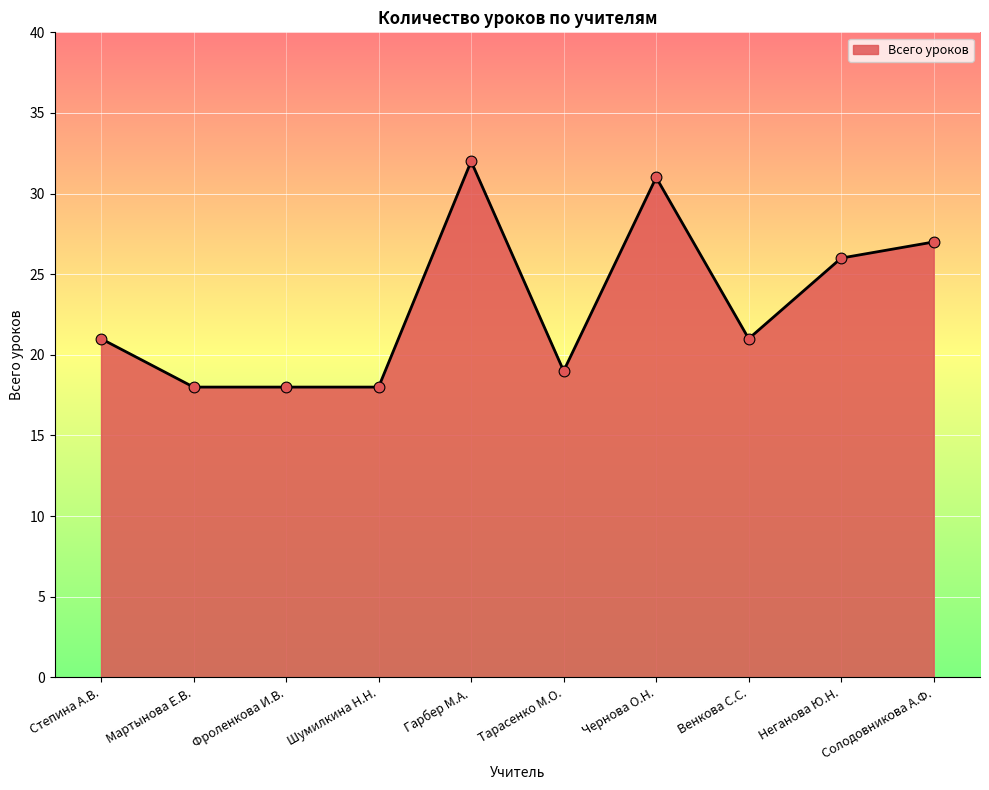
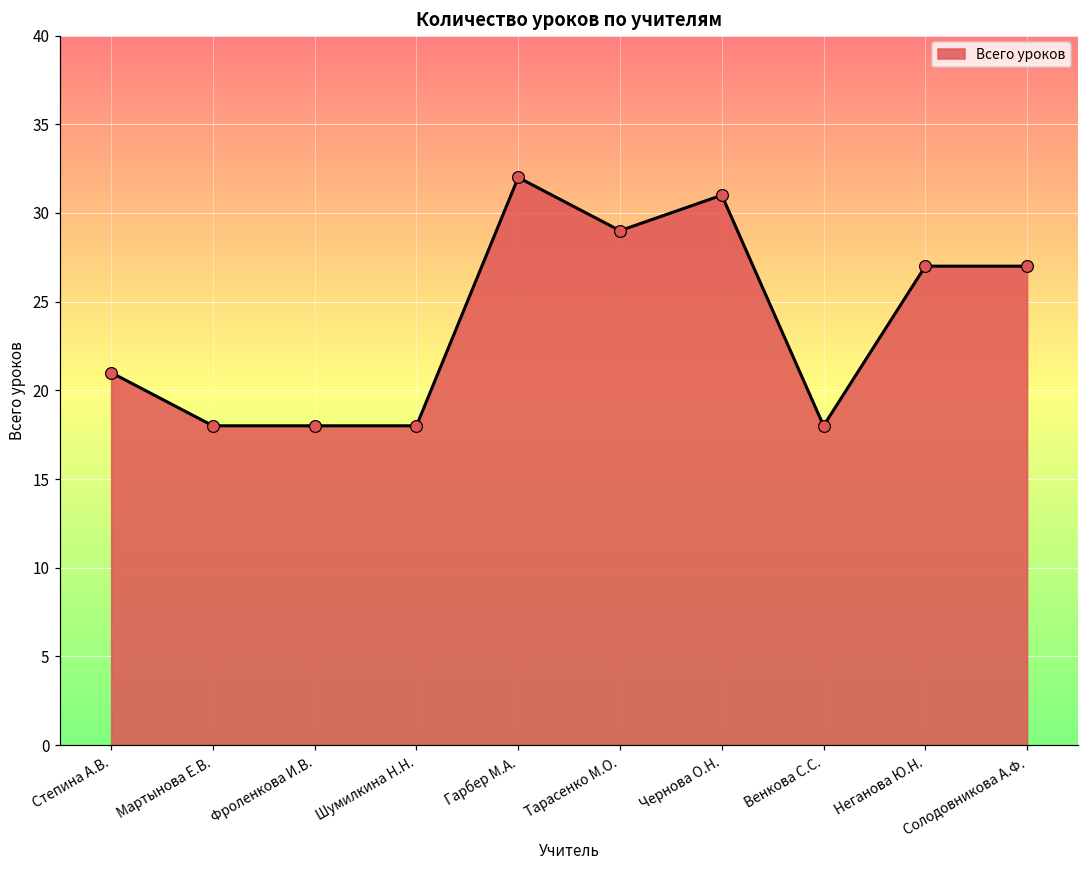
  {
    "Степина А.В.": 21,
    "Мартынова Е.В.": 18,
    "Фроленкова И.В.": 18,
    "Шумилкина Н.Н.": 18,
    "Гарбер М.А.": 32,
-   "Тарасенко М.О.": 19,
+   "Тарасенко М.О.": 29,
    "Чернова О.Н.": 31,
-   "Венкова С.С.": 21,
-   "Неганова Ю.Н.": 26,
+   "Венкова С.С.": 18,
+   "Неганова Ю.Н.": 27,
    "Солодовникова А.Ф.": 27
  }
